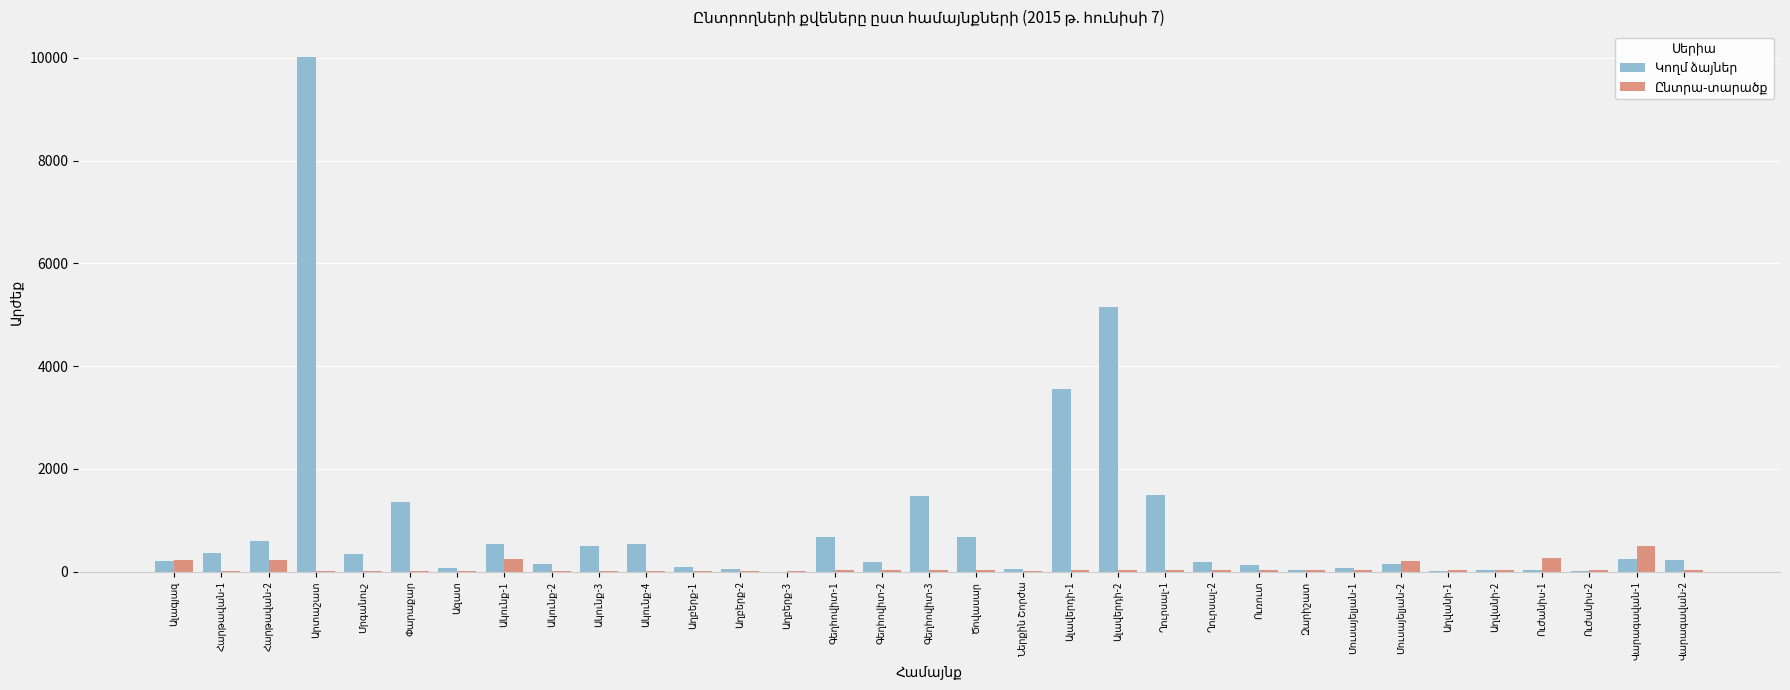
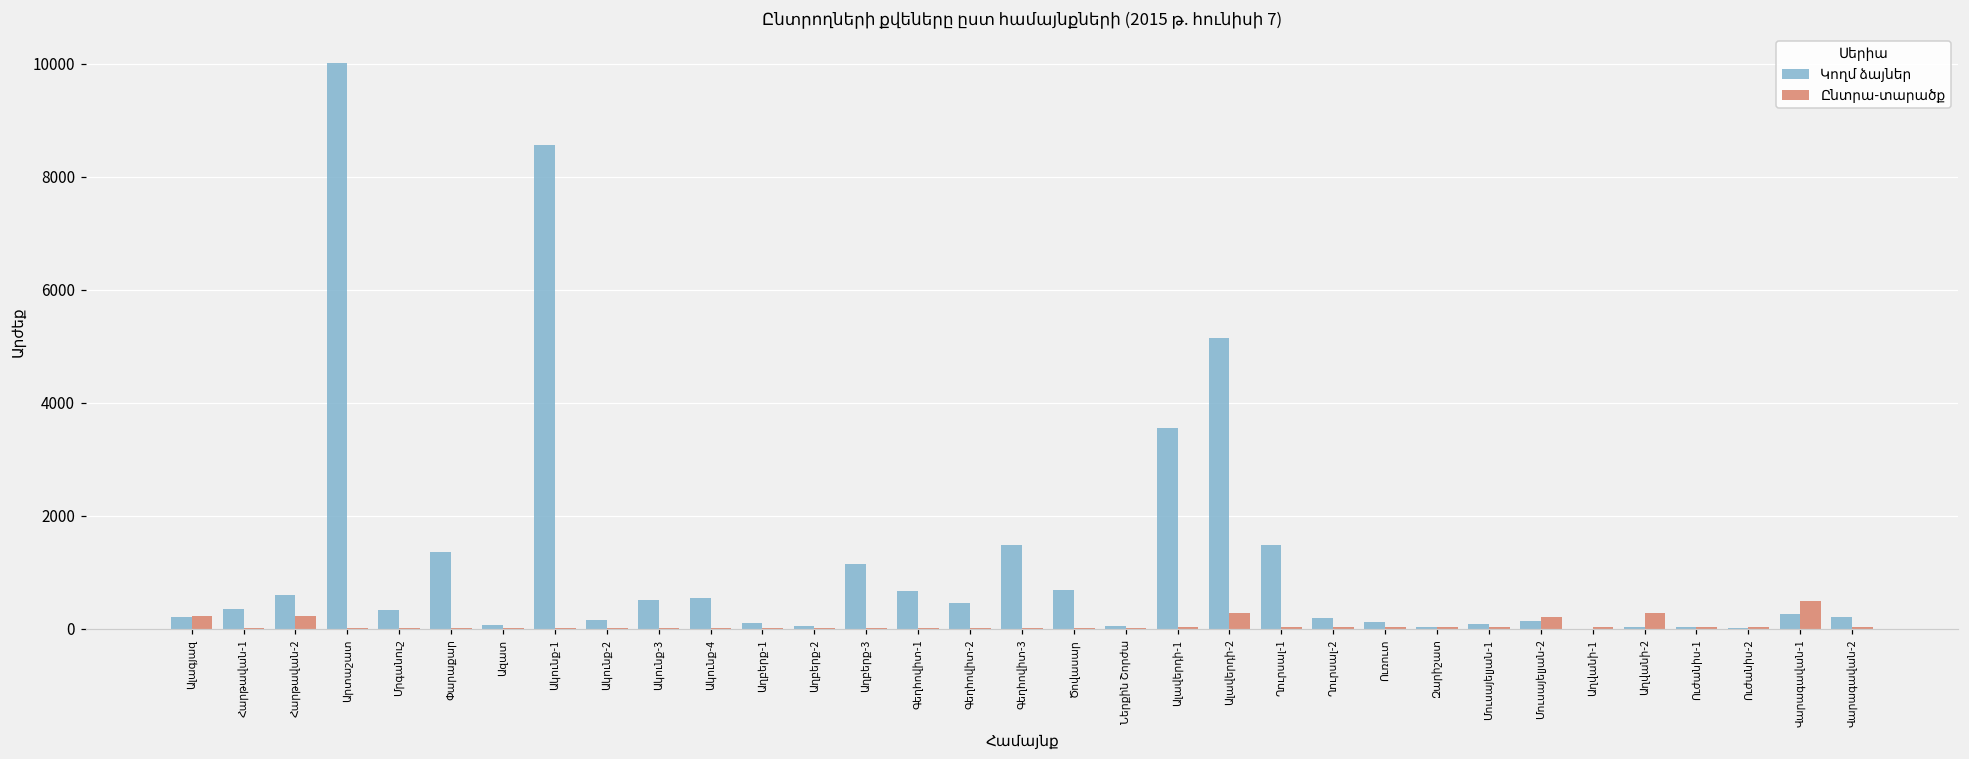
  {
    "Կողմ ձայներ": {
      "Ալագյազ": 200,
      "Հարթավան-1": 400,
      "Հարթավան-2": 600,
      "Արտաշատ": 10000,
      "Մրգանուշ": 300,
      "Փարաքար": 1400,
      "Ազատ": 100,
-     "Ակունք-1": 500,
+     "Ակունք-1": 8600,
      "Ակունք-2": 200,
      "Ակունք-3": 500,
      "Ակունք-4": 500,
      "Աղբերք-1": 100,
-     "Աղբերք-3": 0,
+     "Աղբերք-3": 1200,
      "Գեղհովիտ-1": 700,
-     "Գեղհովիտ-2": 200,
+     "Գեղհովիտ-2": 500,
      "Գեղհովիտ-3": 1500,
      "Ծովասար": 700,
      "Ներքին Շորժա": 100,
      "Ալավերդի-1": 3600,
      "Ալավերդի-2": 5100,
      "Ղուրսալ-1": 1500,
      "Ղուրսալ-2": 200,
      "Ուռուտ": 100,
      "Մուսայելյան-1": 100,
      "Մուսայելյան-2": 100,
      "Վարագավան-1": 300,
      "Վարագավան-2": 200
    },
    "Ընտրա-տարածք": {
      "Ալագյազ": 200,
      "Հարթավան-2": 200,
-     "Ակունք-1": 200,
-     "Ալավերդի-2": 0,
+     "Ակունք-1": 0,
+     "Ալավերդի-2": 300,
      "Մուսայելյան-2": 200,
-     "Աղվանի-2": 0,
-     "Ուժանիս-1": 300,
+     "Աղվանի-2": 300,
+     "Ուժանիս-1": 0,
      "Վարագավան-1": 500
    }
  }
